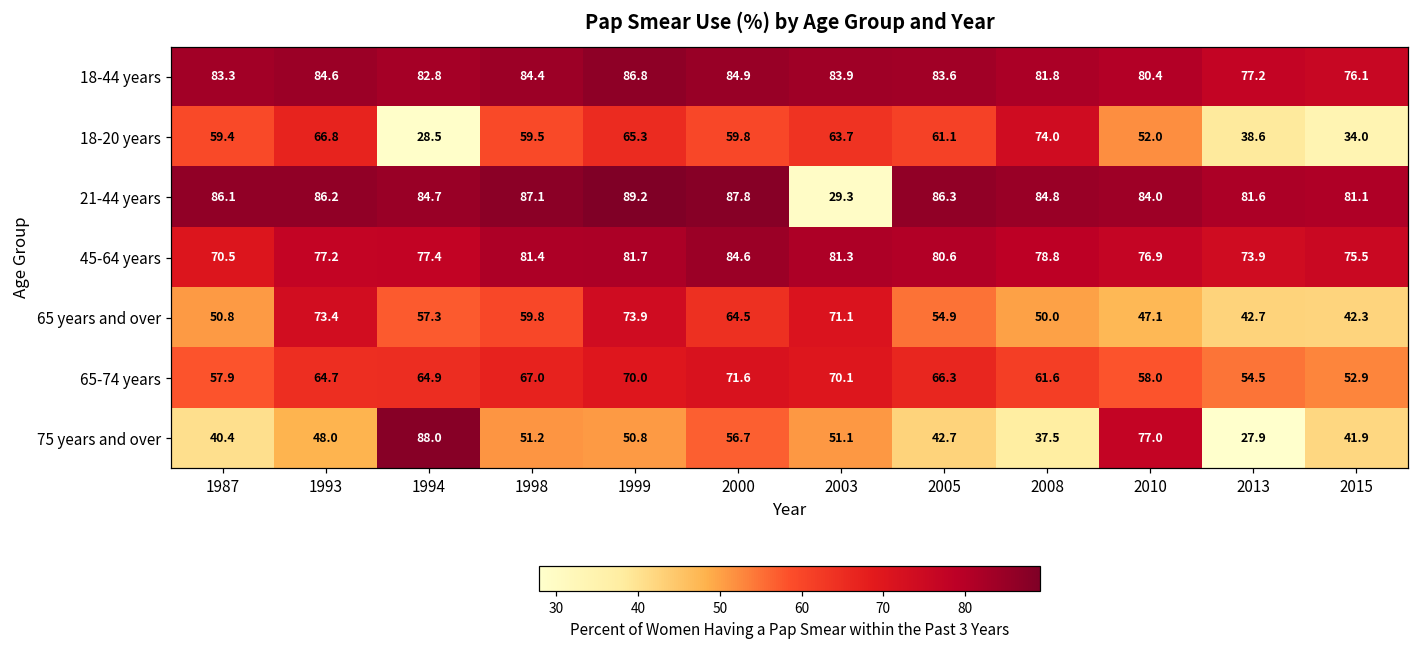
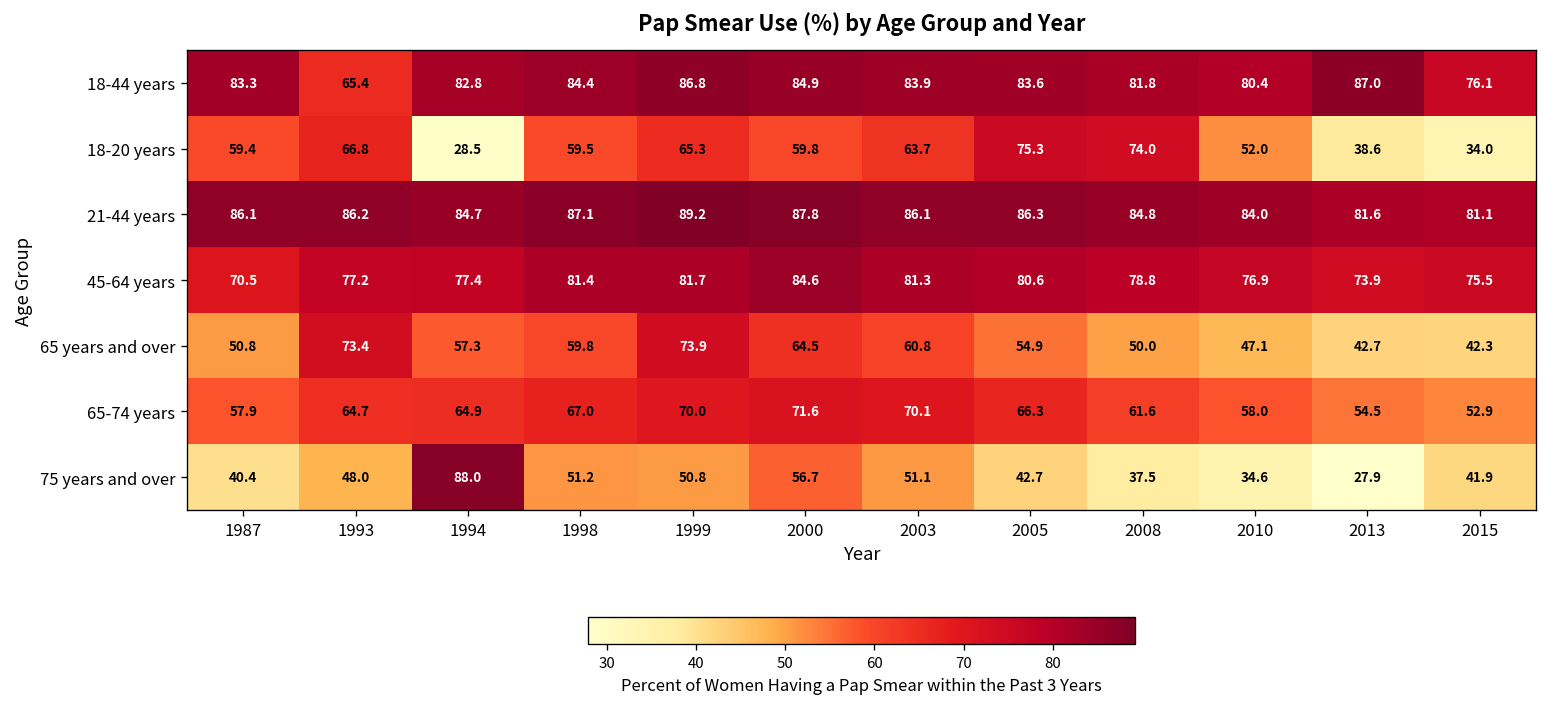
  {
    "18-44 years": {
      "1987": 83.3,
-     "1993": 84.6,
+     "1993": 65.4,
      "1994": 82.8,
      "1998": 84.4,
      "1999": 86.8,
      "2000": 84.9,
      "2003": 83.9,
      "2005": 83.6,
      "2008": 81.8,
      "2010": 80.4,
-     "2013": 77.2,
+     "2013": 87.0,
      "2015": 76.1
    },
    "18-20 years": {
      "1987": 59.4,
      "1993": 66.8,
      "1994": 28.5,
      "1998": 59.5,
      "1999": 65.3,
      "2000": 59.8,
      "2003": 63.7,
-     "2005": 61.1,
+     "2005": 75.3,
      "2008": 74.0,
      "2010": 52.0,
      "2013": 38.6,
      "2015": 34.0
    },
    "21-44 years": {
      "1987": 86.1,
      "1993": 86.2,
      "1994": 84.7,
      "1998": 87.1,
      "1999": 89.2,
      "2000": 87.8,
-     "2003": 29.3,
+     "2003": 86.1,
      "2005": 86.3,
      "2008": 84.8,
      "2010": 84.0,
      "2013": 81.6,
      "2015": 81.1
    },
    "45-64 years": {
      "1987": 70.5,
      "1993": 77.2,
      "1994": 77.4,
      "1998": 81.4,
      "1999": 81.7,
      "2000": 84.6,
      "2003": 81.3,
      "2005": 80.6,
      "2008": 78.8,
      "2010": 76.9,
      "2013": 73.9,
      "2015": 75.5
    },
    "65 years and over": {
      "1987": 50.8,
      "1993": 73.4,
      "1994": 57.3,
      "1998": 59.8,
      "1999": 73.9,
      "2000": 64.5,
-     "2003": 71.1,
+     "2003": 60.8,
      "2005": 54.9,
      "2008": 50.0,
      "2010": 47.1,
      "2013": 42.7,
      "2015": 42.3
    },
    "65-74 years": {
      "1987": 57.9,
      "1993": 64.7,
      "1994": 64.9,
      "1998": 67.0,
      "1999": 70.0,
      "2000": 71.6,
      "2003": 70.1,
      "2005": 66.3,
      "2008": 61.6,
      "2010": 58.0,
      "2013": 54.5,
      "2015": 52.9
    },
    "75 years and over": {
      "1987": 40.4,
      "1993": 48.0,
      "1994": 88.0,
      "1998": 51.2,
      "1999": 50.8,
      "2000": 56.7,
      "2003": 51.1,
      "2005": 42.7,
      "2008": 37.5,
-     "2010": 77.0,
+     "2010": 34.6,
      "2013": 27.9,
      "2015": 41.9
    }
  }
